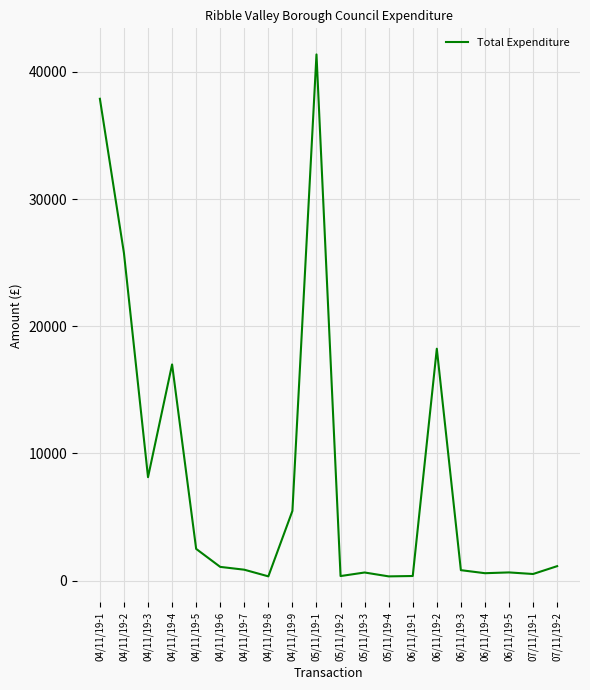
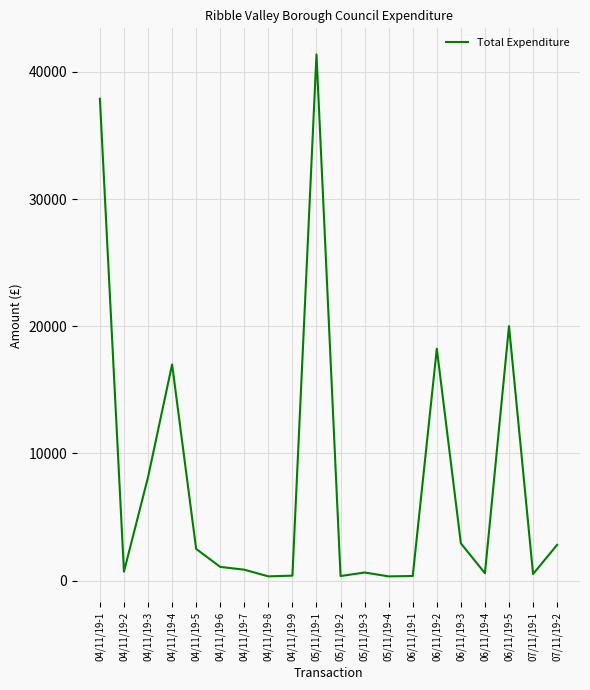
  {
    "04/11/19-1": 37900,
-   "04/11/19-2": 25700,
+   "04/11/19-2": 700,
    "04/11/19-3": 8100,
    "04/11/19-4": 17000,
    "04/11/19-5": 2500,
    "04/11/19-6": 1100,
    "04/11/19-7": 900,
    "04/11/19-8": 300,
-   "04/11/19-9": 5500,
+   "04/11/19-9": 400,
    "05/11/19-1": 41400,
    "05/11/19-2": 400,
    "05/11/19-3": 600,
    "05/11/19-4": 300,
    "06/11/19-1": 400,
    "06/11/19-2": 18200,
-   "06/11/19-3": 800,
+   "06/11/19-3": 2900,
    "06/11/19-4": 600,
-   "06/11/19-5": 600,
+   "06/11/19-5": 20000,
    "07/11/19-1": 500,
-   "07/11/19-2": 1100
+   "07/11/19-2": 2800
  }
